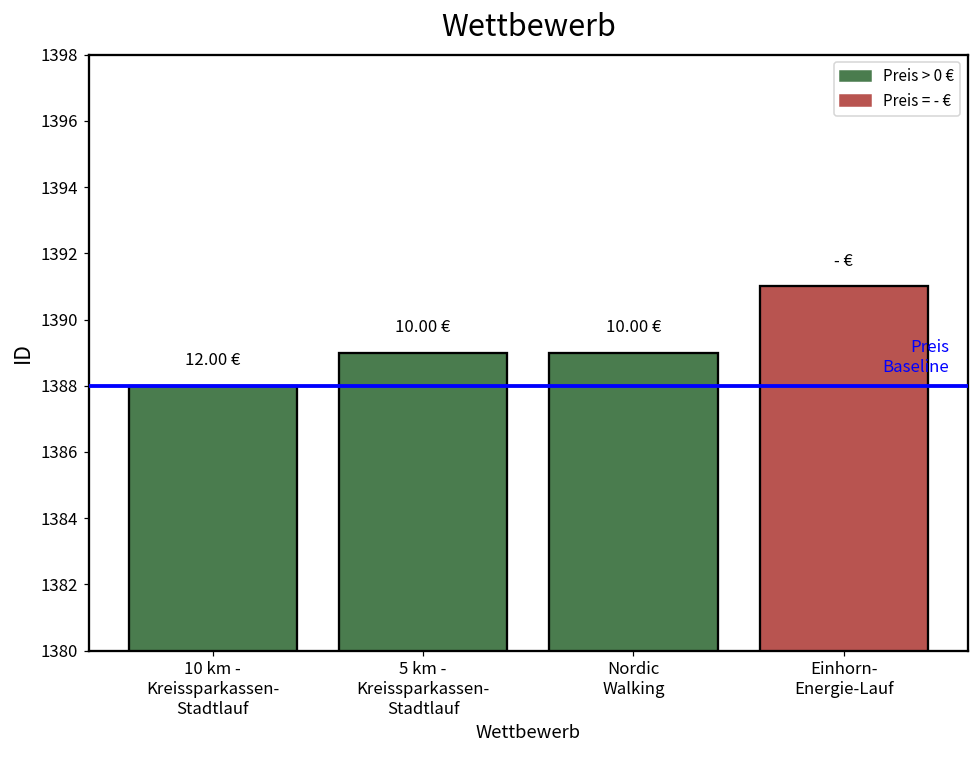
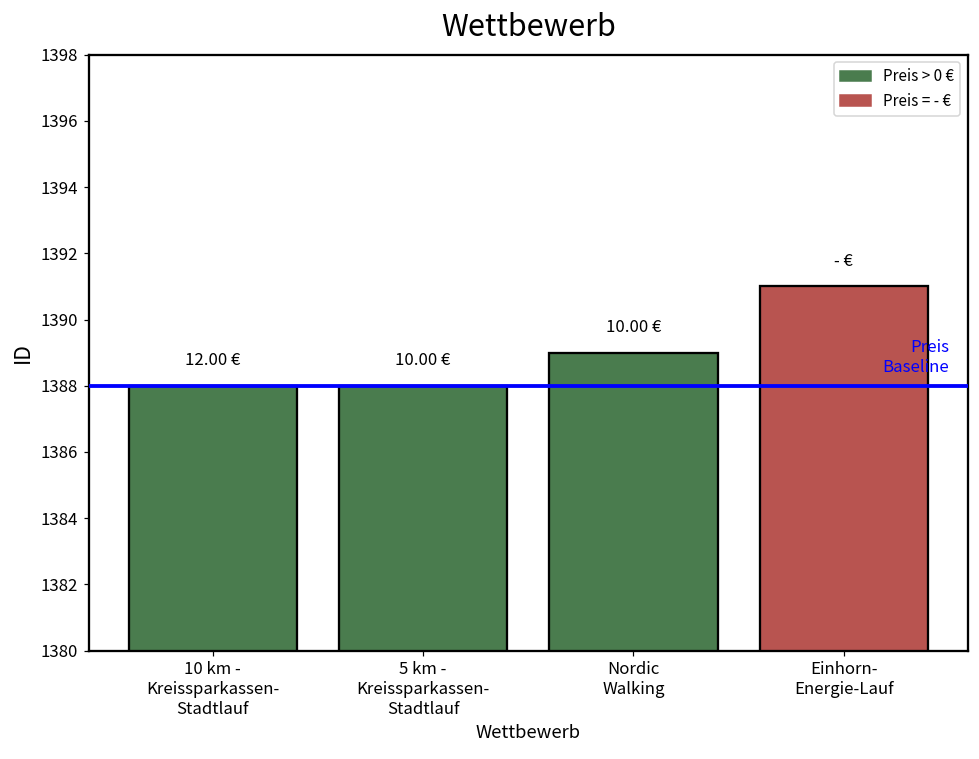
  {
-   "5 km - Kreissparkassen- Stadtlauf": 1389,
+   "5 km - Kreissparkassen- Stadtlauf": 1388,
    "Einhorn- Energie-Lauf": 1391
  }
